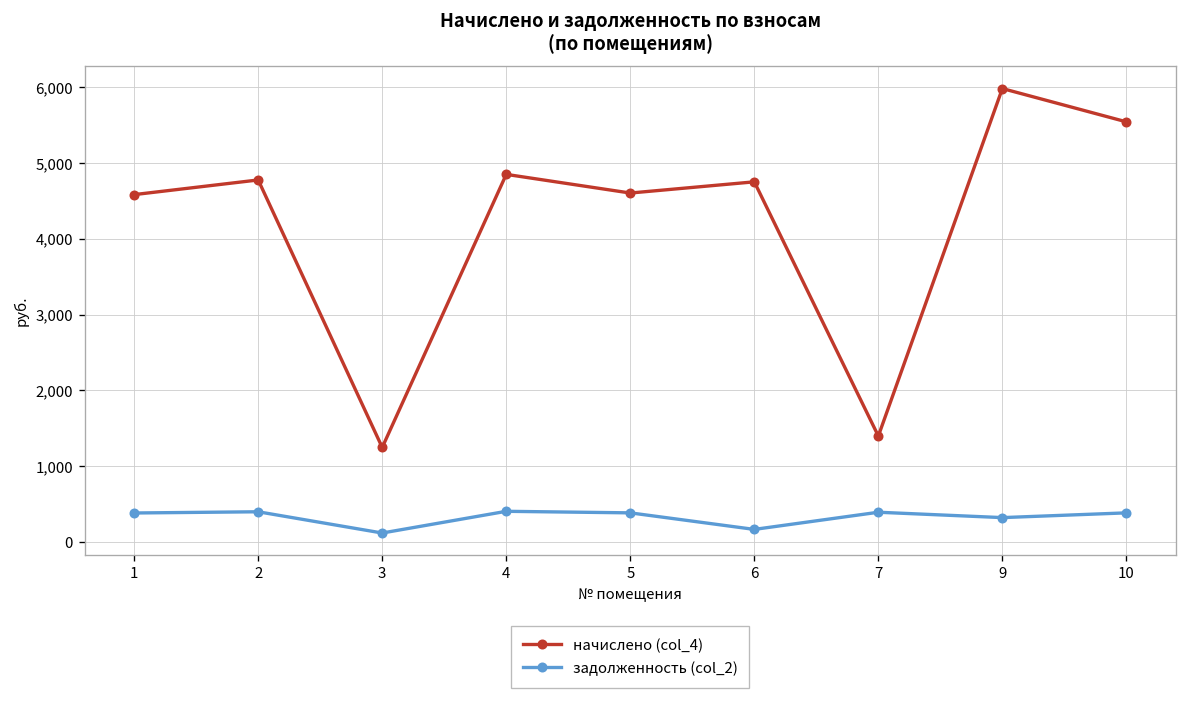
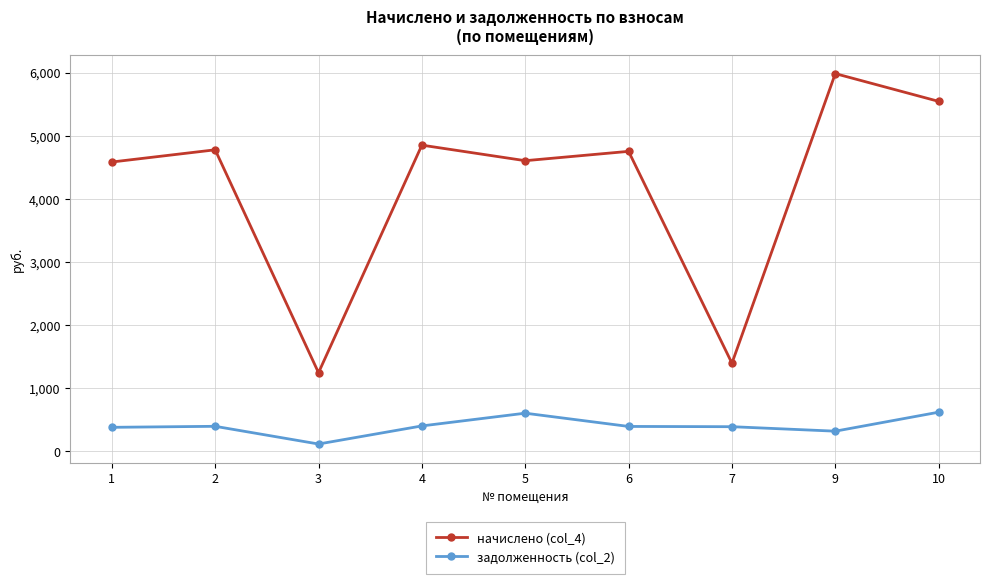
  {
    "начислено (col_4)": {
      "1": "4,600",
      "2": "4,800",
      "3": "1,200",
      "4": "4,900",
      "5": "4,600",
      "6": "4,800",
      "7": "1,400",
      "9": "6,000",
      "10": "5,500"
    },
    "задолженность (col_2)": {
      "1": "400",
      "2": "400",
      "3": "100",
      "4": "400",
-     "5": "400",
-     "6": "200",
+     "5": "600",
+     "6": "400",
      "7": "400",
      "9": "300",
-     "10": "400"
+     "10": "600"
    }
  }
